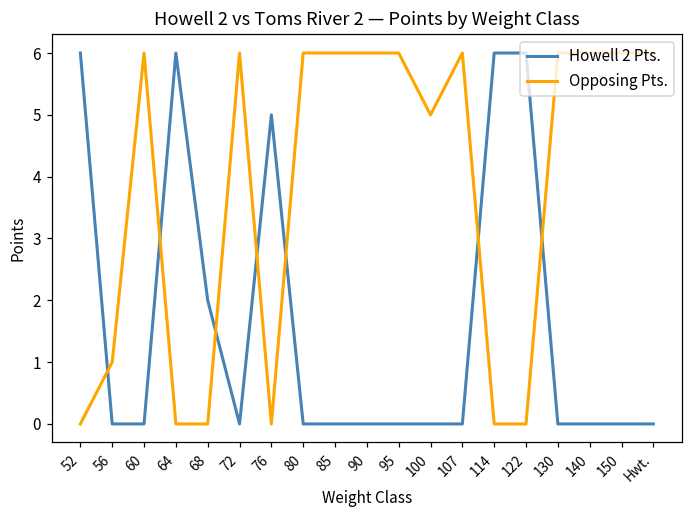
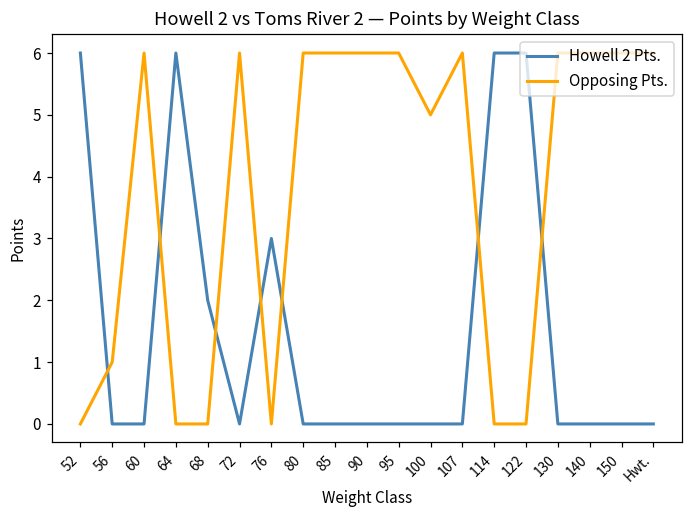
  {
    "Howell 2 Pts.": {
      "52": 6,
      "56": 0,
      "60": 0,
      "64": 6,
      "68": 2,
      "72": 0,
-     "76": 5,
+     "76": 3,
      "80": 0,
      "85": 0,
      "90": 0,
      "95": 0,
      "100": 0,
      "107": 0,
      "114": 6,
      "130": 0,
      "140": 0,
      "150": 0,
      "Hwt.": 0
    },
    "Opposing Pts.": {
      "52": 0,
      "56": 1,
      "60": 6,
      "64": 0,
      "68": 0,
      "72": 6,
      "76": 0,
      "80": 6,
      "85": 6,
      "90": 6,
      "95": 6,
      "100": 5,
      "107": 6,
      "114": 0,
      "122": 0
    }
  }
